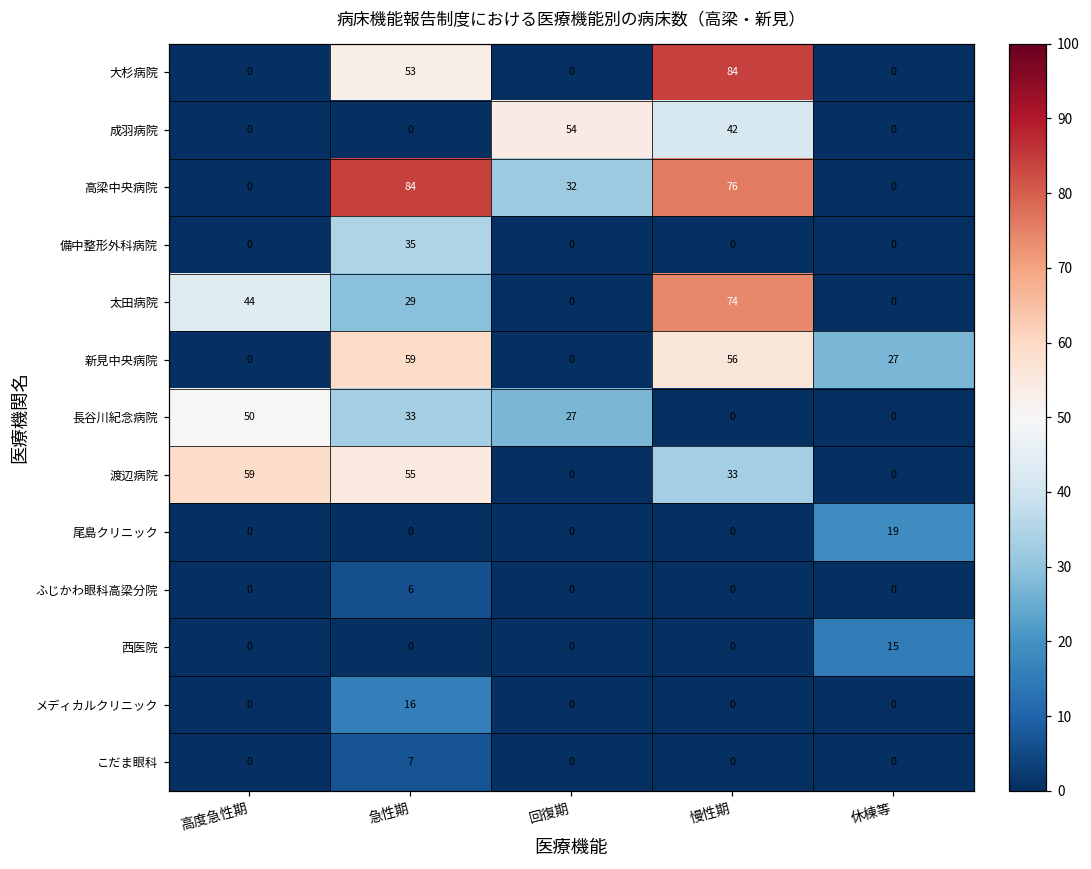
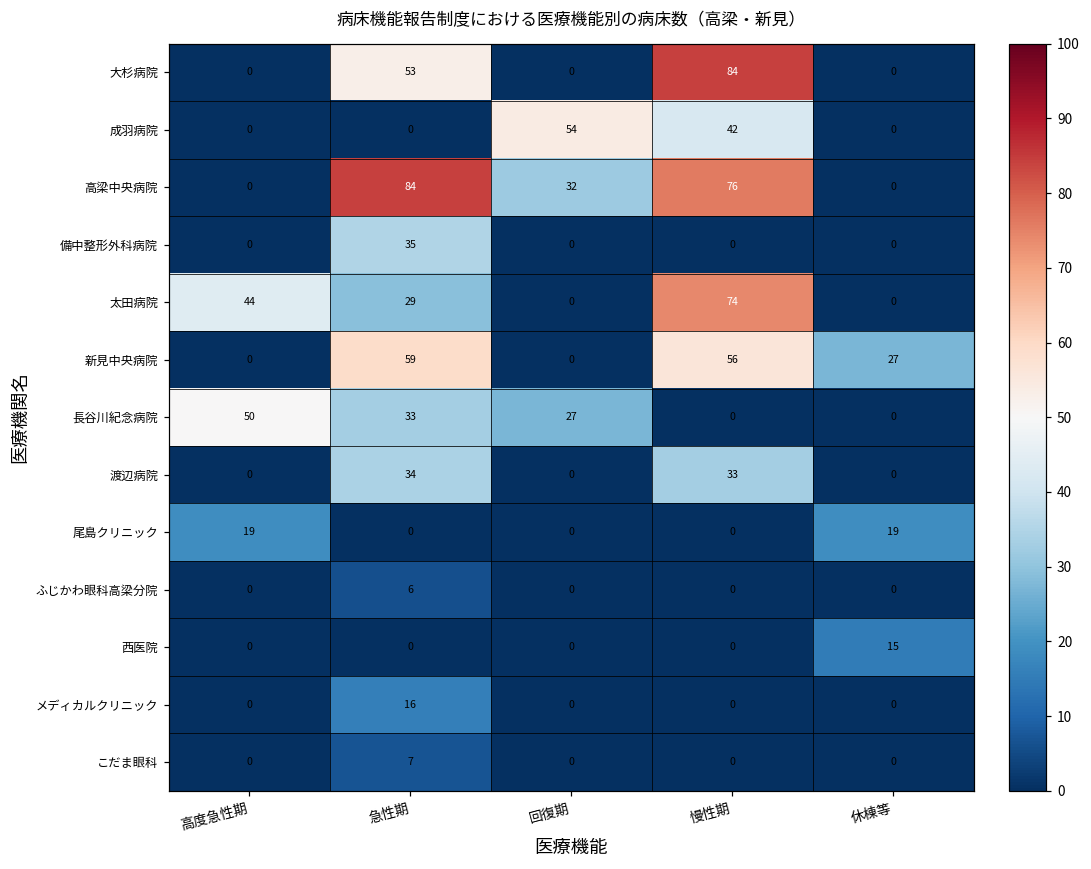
  {
    "大杉病院": {
      "高度急性期": 0,
      "急性期": 53,
      "回復期": 0,
      "慢性期": 84,
      "休棟等": 0
    },
    "成羽病院": {
      "高度急性期": 0,
      "急性期": 0,
      "回復期": 54,
      "慢性期": 42,
      "休棟等": 0
    },
    "高梁中央病院": {
      "高度急性期": 0,
      "急性期": 84,
      "回復期": 32,
      "慢性期": 76,
      "休棟等": 0
    },
    "備中整形外科病院": {
      "高度急性期": 0,
      "急性期": 35,
      "回復期": 0,
      "慢性期": 0,
      "休棟等": 0
    },
    "太田病院": {
      "高度急性期": 44,
      "急性期": 29,
      "回復期": 0,
      "慢性期": 74,
      "休棟等": 0
    },
    "新見中央病院": {
      "高度急性期": 0,
      "急性期": 59,
      "回復期": 0,
      "慢性期": 56,
      "休棟等": 27
    },
    "長谷川紀念病院": {
      "高度急性期": 50,
      "急性期": 33,
      "回復期": 27,
      "慢性期": 0,
      "休棟等": 0
    },
    "渡辺病院": {
-     "高度急性期": 59,
-     "急性期": 55,
+     "高度急性期": 0,
+     "急性期": 34,
      "回復期": 0,
      "慢性期": 33,
      "休棟等": 0
    },
    "尾島クリニック": {
-     "高度急性期": 0,
+     "高度急性期": 19,
      "急性期": 0,
      "回復期": 0,
      "慢性期": 0,
      "休棟等": 19
    },
    "ふじかわ眼科高梁分院": {
      "高度急性期": 0,
      "急性期": 6,
      "回復期": 0,
      "慢性期": 0,
      "休棟等": 0
    },
    "西医院": {
      "高度急性期": 0,
      "急性期": 0,
      "回復期": 0,
      "慢性期": 0,
      "休棟等": 15
    },
    "メディカルクリニック": {
      "高度急性期": 0,
      "急性期": 16,
      "回復期": 0,
      "慢性期": 0,
      "休棟等": 0
    },
    "こだま眼科": {
      "高度急性期": 0,
      "急性期": 7,
      "回復期": 0,
      "慢性期": 0,
      "休棟等": 0
    }
  }
